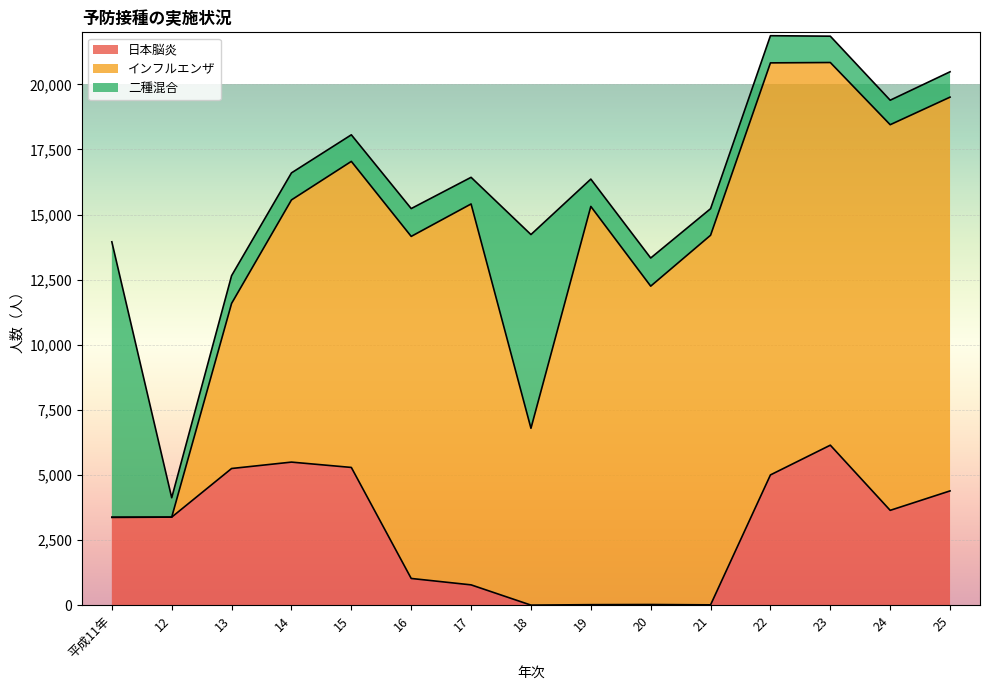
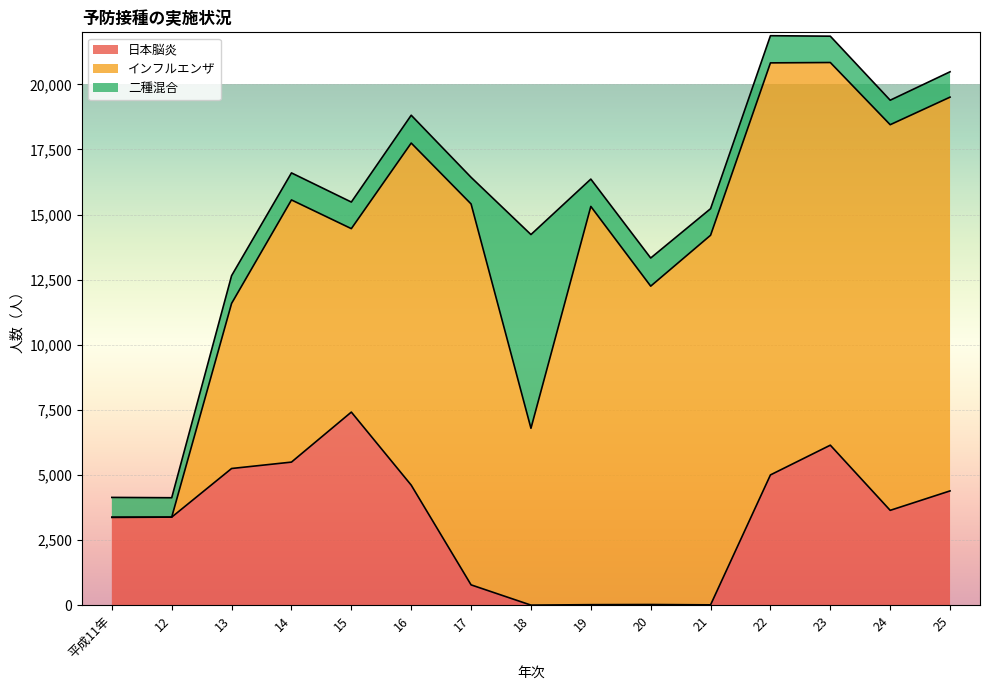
  {
    "日本脳炎": {
      "13": "5,200",
      "14": "5,500",
-     "15": "5,300",
-     "16": "1,000",
+     "15": "7,400",
+     "16": "4,600",
      "17": "800",
      "18": "0",
      "19": "0",
      "20": "0",
      "21": "0",
      "22": "5,000",
      "23": "6,100",
      "24": "3,600",
      "25": "4,400"
    },
    "インフルエンザ": {
      "13": "6,300",
      "14": "10,100",
-     "15": "11,800",
+     "15": "7,000",
      "16": "13,100",
      "17": "14,600",
      "18": "6,800",
      "19": "15,300",
      "20": "12,200",
      "21": "14,200",
      "22": "15,800",
      "23": "14,700",
      "24": "14,800",
      "25": "15,100"
    },
    "二種混合": {
-     "平成11年": "10,600",
+     "平成11年": "800",
      "12": "700",
      "13": "1,100",
      "14": "1,000",
      "15": "1,000",
      "16": "1,100",
      "17": "1,000",
      "18": "7,400",
      "19": "1,100",
      "20": "1,100",
      "21": "1,000",
      "22": "1,000",
      "23": "1,000",
      "24": "900",
      "25": "1,000"
    }
  }
